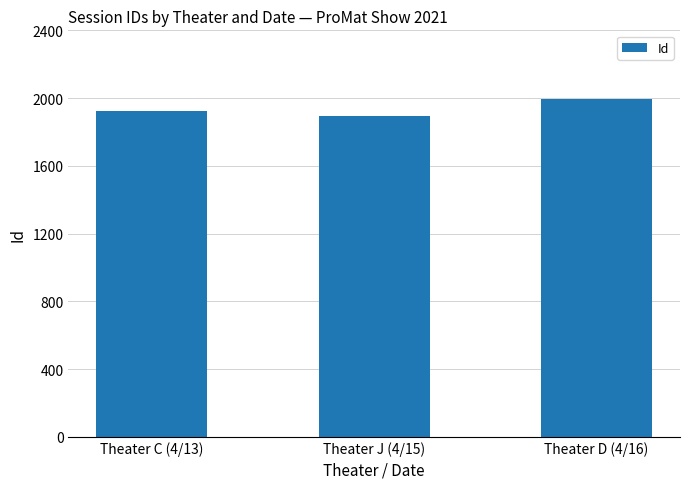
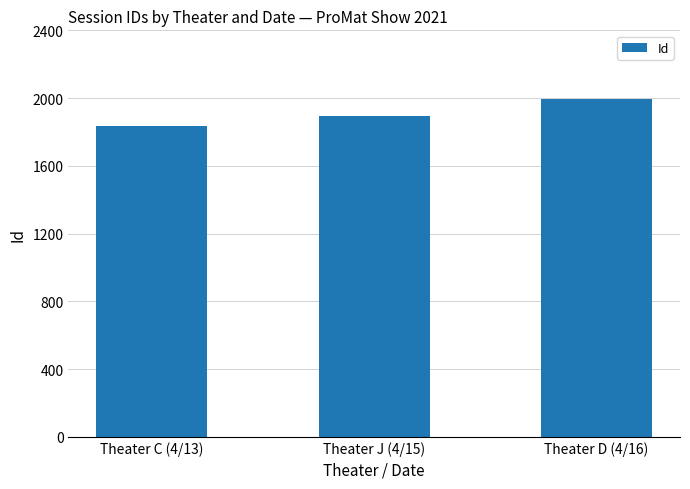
  {
-   "Theater C (4/13)": 1930,
+   "Theater C (4/13)": 1830,
    "Theater J (4/15)": 1900,
    "Theater D (4/16)": 2000
  }
